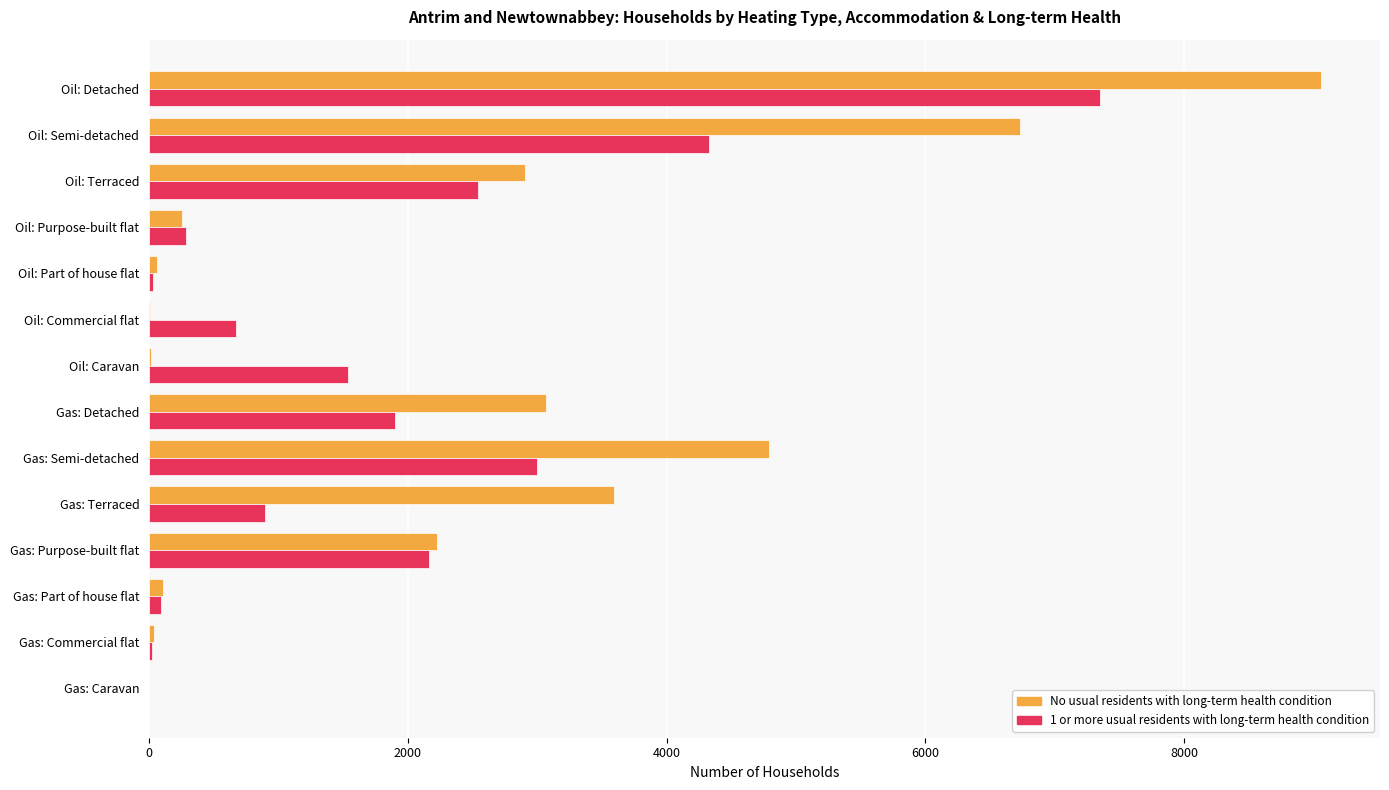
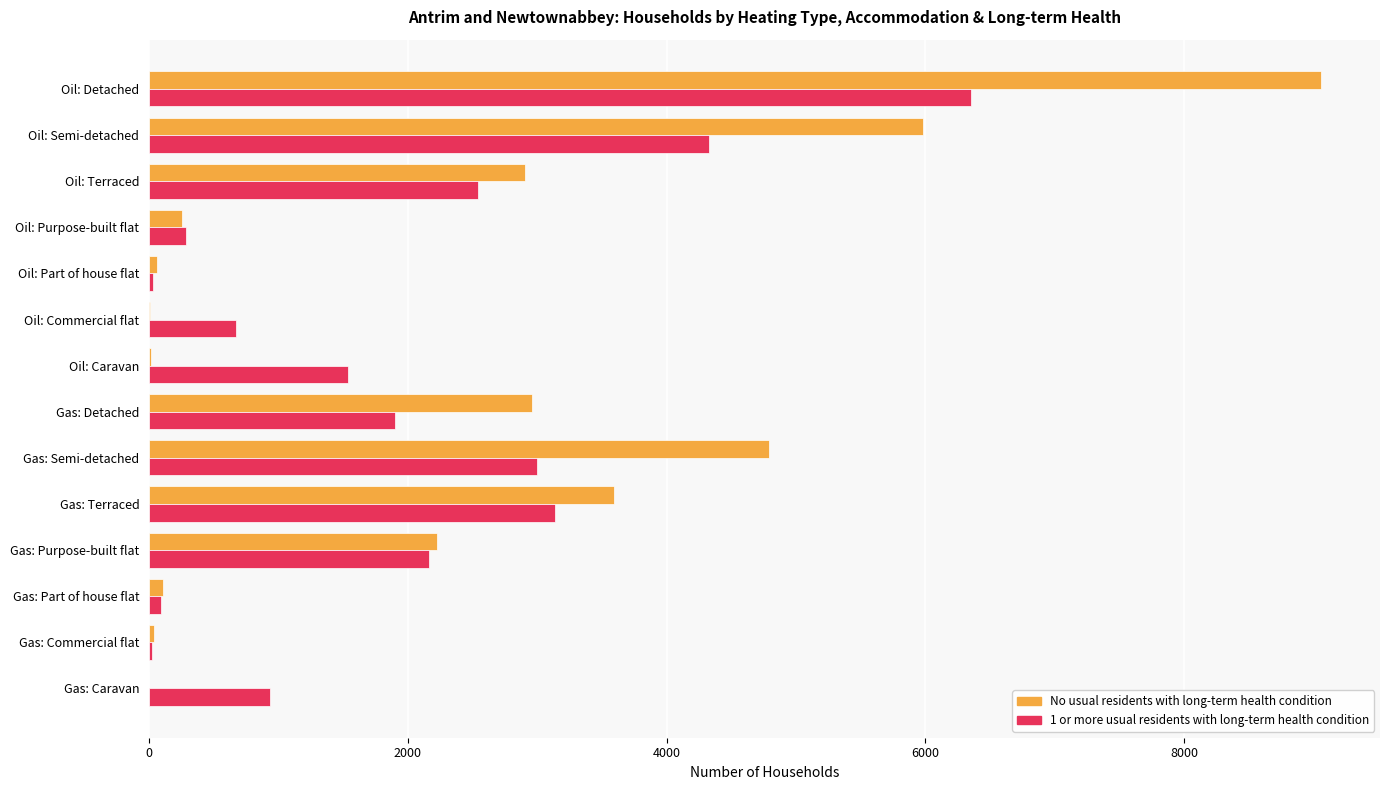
  {
    "No usual residents with long-term health condition": {
      "Oil: Detached": 9060,
-     "Oil: Semi-detached": 6730,
+     "Oil: Semi-detached": 5980,
      "Oil: Terraced": 2910,
      "Oil: Purpose-built flat": 260,
      "Oil: Part of house flat": 60,
-     "Gas: Detached": 3070,
+     "Gas: Detached": 2960,
      "Gas: Semi-detached": 4790,
      "Gas: Terraced": 3590,
      "Gas: Purpose-built flat": 2220,
      "Gas: Part of house flat": 110,
      "Gas: Commercial flat": 40,
      "Gas: Caravan": 0
    },
    "1 or more usual residents with long-term health condition": {
-     "Oil: Detached": 7350,
+     "Oil: Detached": 6350,
      "Oil: Semi-detached": 4320,
      "Oil: Terraced": 2540,
      "Oil: Purpose-built flat": 280,
      "Oil: Part of house flat": 30,
      "Oil: Commercial flat": 670,
      "Oil: Caravan": 1530,
      "Gas: Detached": 1900,
      "Gas: Semi-detached": 3000,
-     "Gas: Terraced": 900,
+     "Gas: Terraced": 3140,
      "Gas: Purpose-built flat": 2160,
      "Gas: Part of house flat": 100,
      "Gas: Commercial flat": 20,
-     "Gas: Caravan": 0
+     "Gas: Caravan": 940
    }
  }
